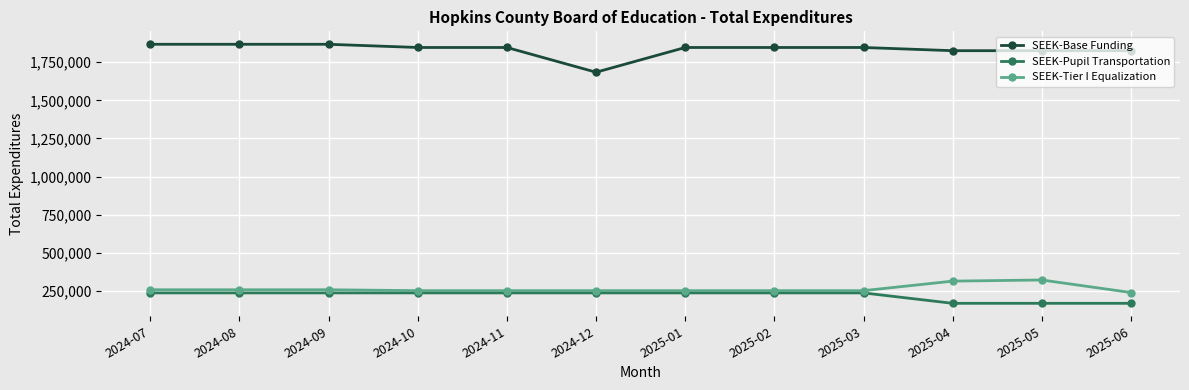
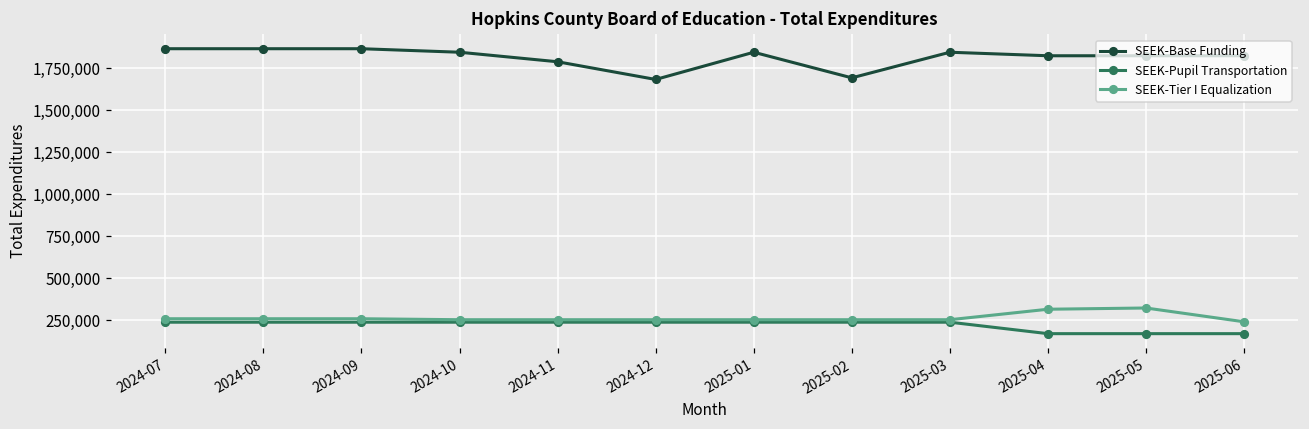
  {
    "SEEK-Base Funding": {
      "2024-07": "1,870,000",
      "2024-08": "1,870,000",
      "2024-09": "1,870,000",
      "2024-10": "1,850,000",
-     "2024-11": "1,850,000",
+     "2024-11": "1,790,000",
      "2024-12": "1,680,000",
      "2025-01": "1,850,000",
-     "2025-02": "1,850,000",
+     "2025-02": "1,690,000",
      "2025-03": "1,850,000",
      "2025-04": "1,830,000"
    },
    "SEEK-Pupil Transportation": {
      "2024-07": "240,000",
      "2024-08": "240,000",
      "2024-09": "240,000",
      "2025-04": "170,000",
      "2025-05": "170,000",
      "2025-06": "170,000"
    },
    "SEEK-Tier I Equalization": {
      "2024-07": "260,000",
      "2024-08": "260,000",
      "2024-09": "260,000",
      "2025-04": "310,000",
      "2025-05": "320,000",
      "2025-06": "240,000"
    }
  }
